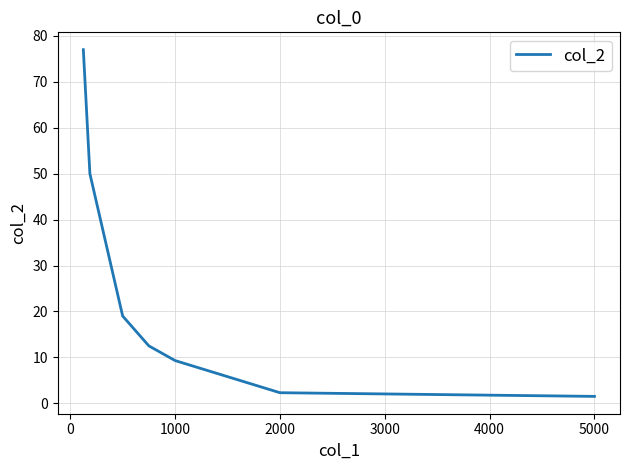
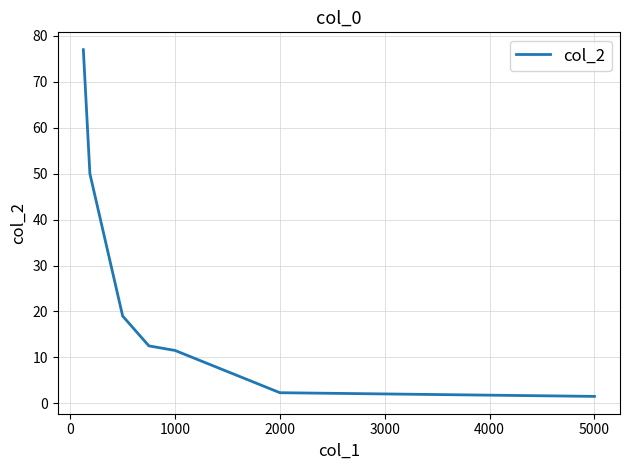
  {
-   "1000": 9,
+   "1000": 12,
    "2000": 2,
    "5000": 2
  }
